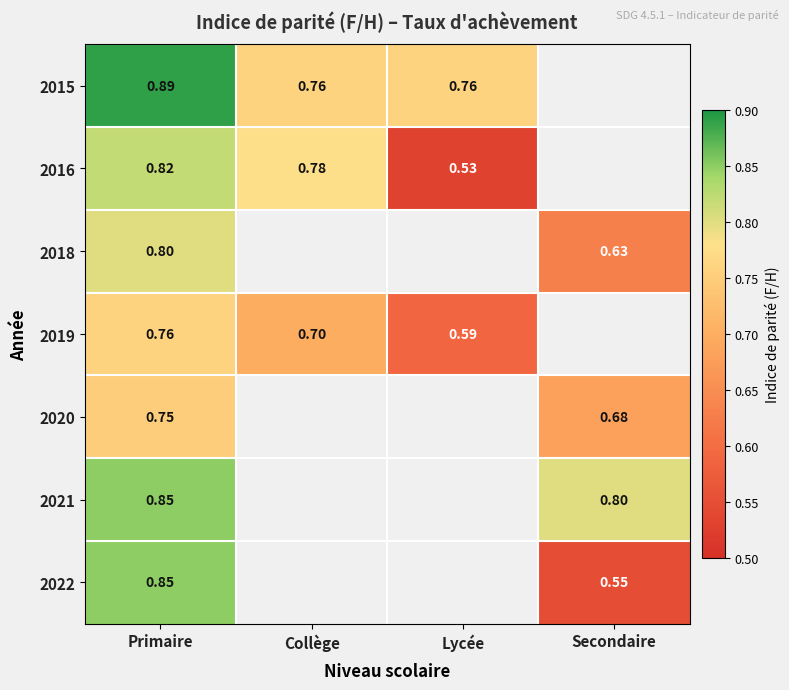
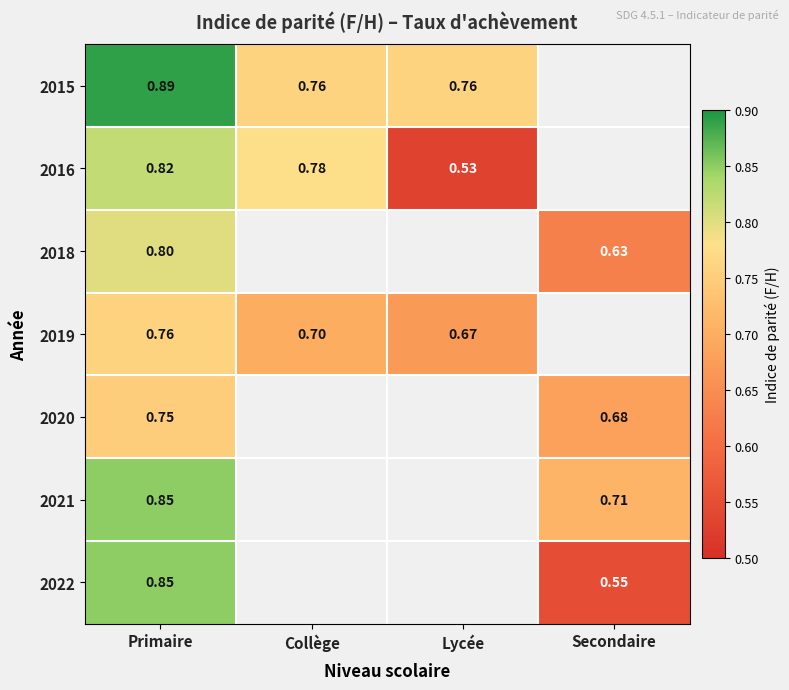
  {
    "2015": {
      "Primaire": 0.89,
      "Collège": 0.76,
      "Lycée": 0.76
    },
    "2016": {
      "Primaire": 0.82,
      "Collège": 0.78,
      "Lycée": 0.53
    },
    "2018": {
      "Primaire": 0.80,
      "Secondaire": 0.63
    },
    "2019": {
      "Primaire": 0.76,
      "Collège": 0.70,
-     "Lycée": 0.59
+     "Lycée": 0.67
    },
    "2020": {
      "Primaire": 0.75,
      "Secondaire": 0.68
    },
    "2021": {
      "Primaire": 0.85,
-     "Secondaire": 0.80
+     "Secondaire": 0.71
    },
    "2022": {
      "Primaire": 0.85,
      "Secondaire": 0.55
    }
  }
